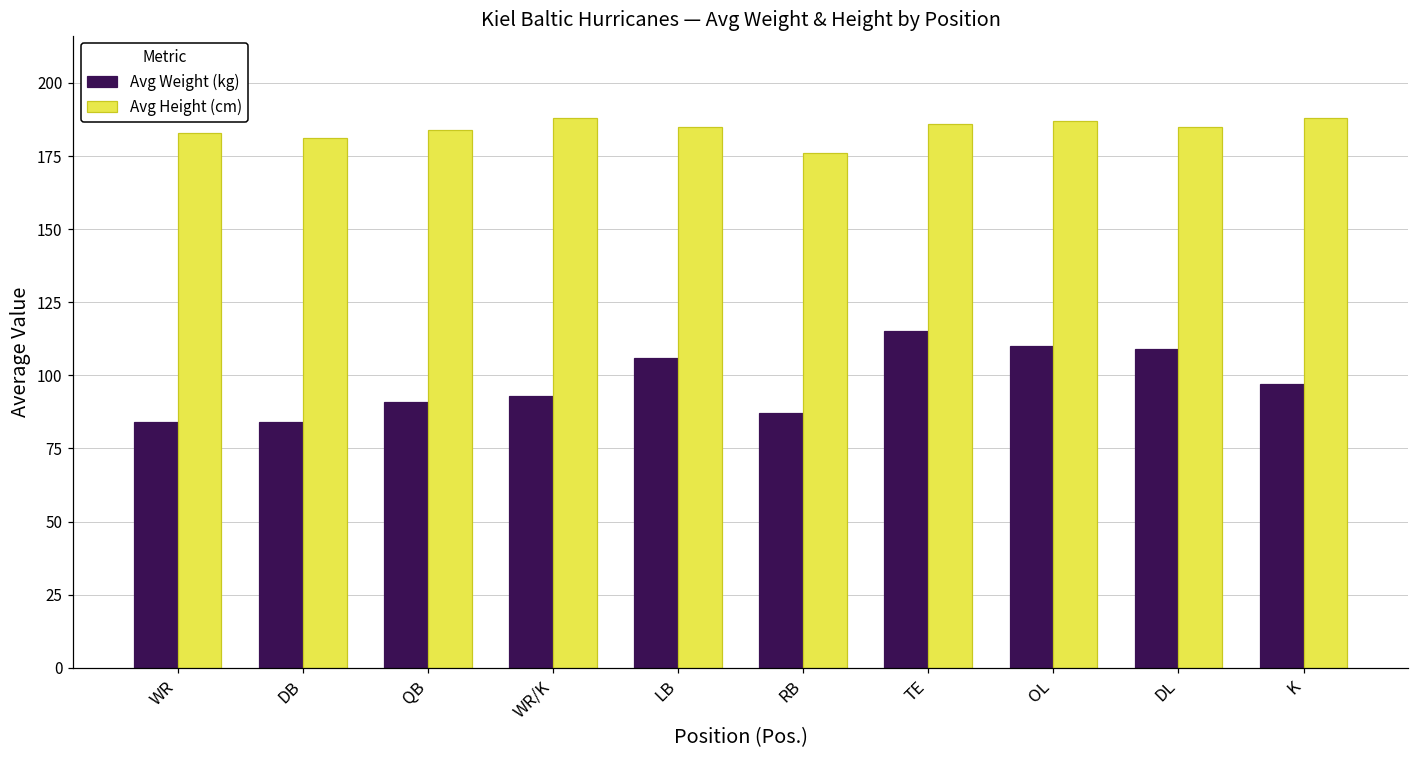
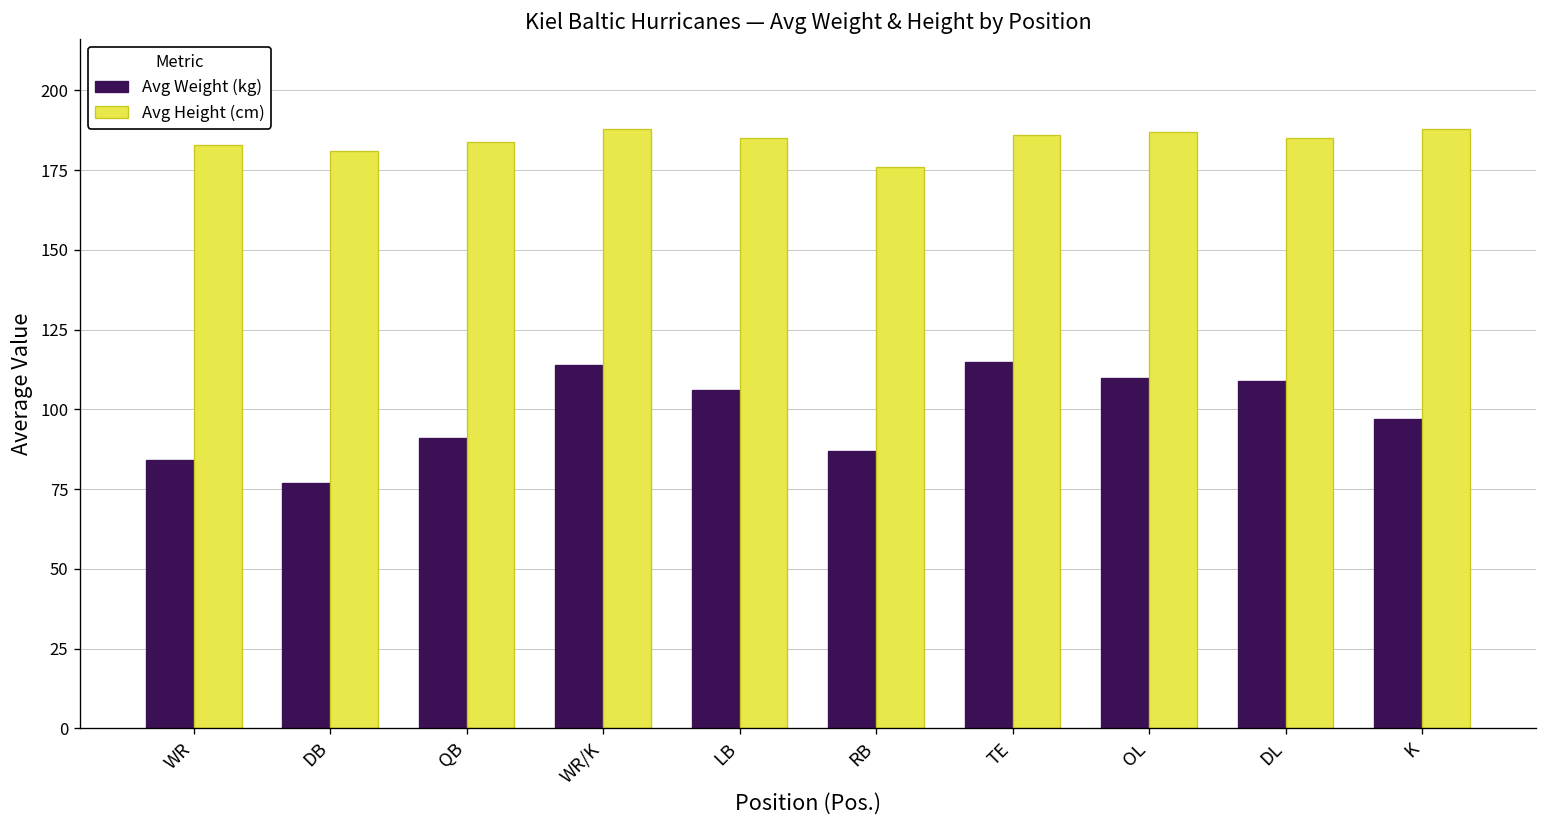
  {
    "Avg Weight (kg)": {
      "WR": 84,
-     "DB": 84,
+     "DB": 77,
      "QB": 91,
-     "WR/K": 93,
+     "WR/K": 114,
      "LB": 106,
      "RB": 87,
      "TE": 115,
      "OL": 110,
      "DL": 109,
      "K": 97
    },
    "Avg Height (cm)": {
      "WR": 183,
      "DB": 181,
      "QB": 184,
      "WR/K": 188,
      "LB": 185,
      "RB": 176,
      "TE": 186,
      "OL": 187,
      "DL": 185,
      "K": 188
    }
  }
